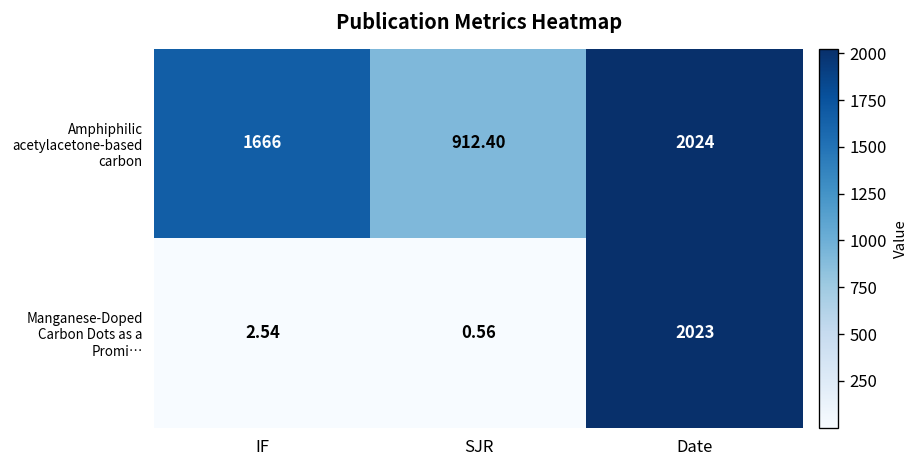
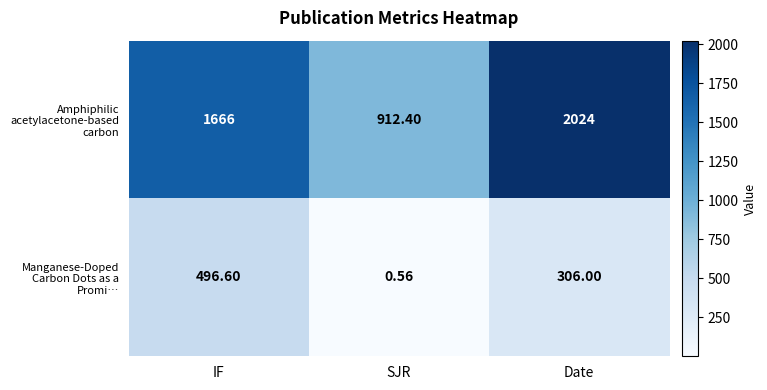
  {
    "Amphiphilic acetylacetone-based carbon": {
      "IF": 1666,
      "SJR": 912.40,
      "Date": 2024
    },
    "Manganese-Doped Carbon Dots as a Promi…": {
-     "IF": 2.54,
+     "IF": 496.60,
      "SJR": 0.56,
-     "Date": 2023
+     "Date": 306.00
    }
  }
